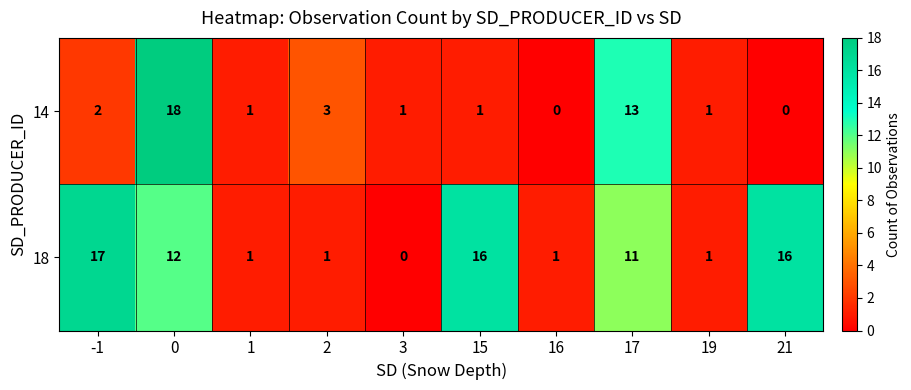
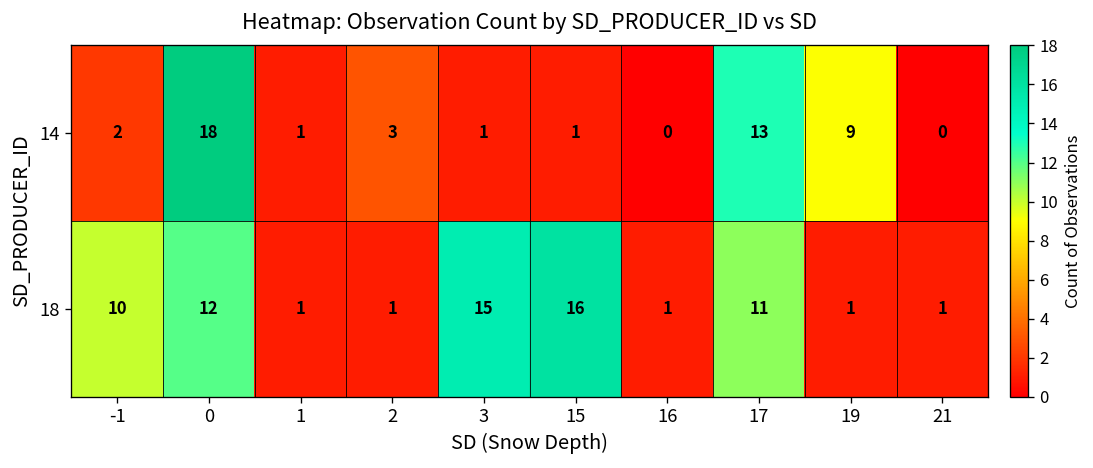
  {
    "14": {
      "-1": 2,
      "0": 18,
      "1": 1,
      "2": 3,
      "3": 1,
      "15": 1,
      "16": 0,
      "17": 13,
-     "19": 1,
+     "19": 9,
      "21": 0
    },
    "18": {
-     "-1": 17,
+     "-1": 10,
      "0": 12,
      "1": 1,
      "2": 1,
-     "3": 0,
+     "3": 15,
      "15": 16,
      "16": 1,
      "17": 11,
      "19": 1,
-     "21": 16
+     "21": 1
    }
  }
